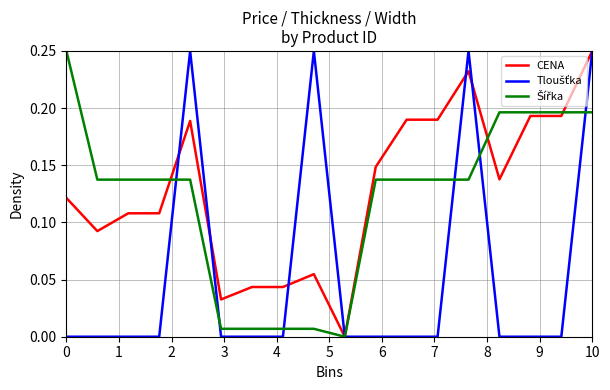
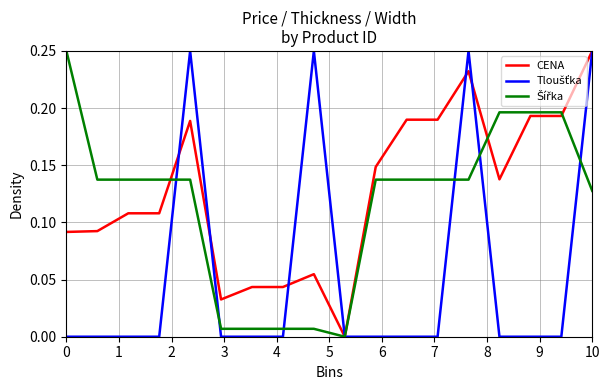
  {
    "CENA": {
-     "0": 0.121
+     "0": 0.092
    },
    "Tloušťka": {
      "0": 0.000
    },
    "Šířka": {
      "0": 0.250,
-     "10": 0.196
+     "10": 0.128
    }
  }
